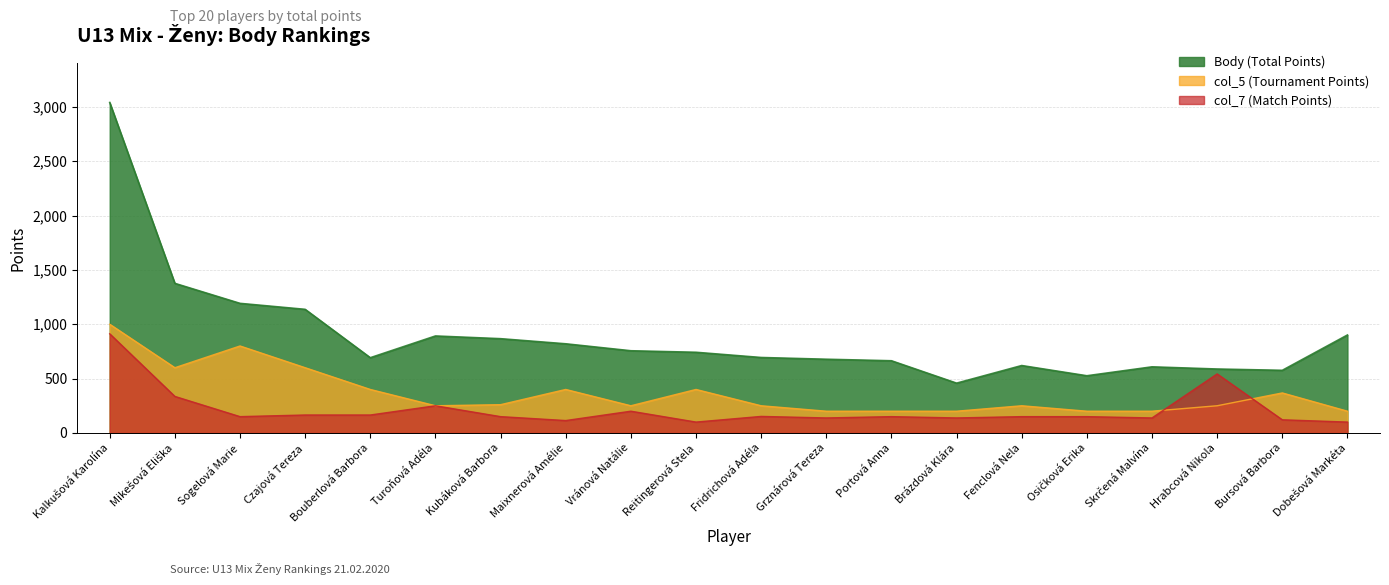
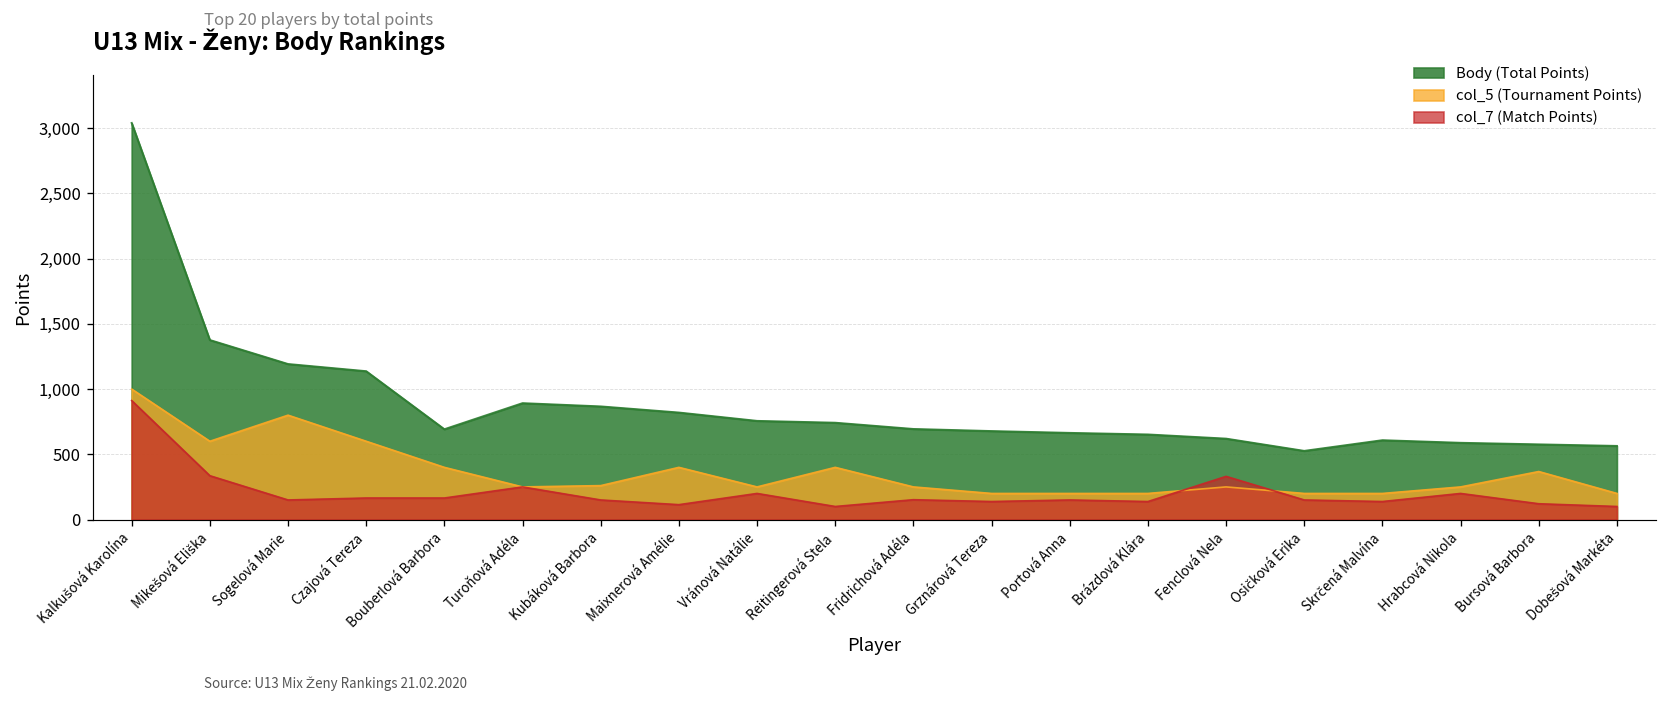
  {
    "Body (Total Points)": {
      "Kalkušová Karolína": "3,040",
      "Mikešová Eliška": "1,380",
      "Sogelová Marie": "1,190",
      "Czajová Tereza": "1,140",
      "Bouberlová Barbora": "690",
      "Turoňová Adéla": "890",
      "Kubáková Barbora": "870",
      "Maixnerová Amélie": "820",
      "Vránová Natálie": "760",
      "Reitingerová Stela": "740",
      "Fridrichová Adéla": "690",
      "Grznárová Tereza": "680",
      "Portová Anna": "660",
-     "Brázdová Klára": "460",
+     "Brázdová Klára": "650",
      "Fenclová Nela": "620",
      "Osičková Erika": "530",
      "Skrčená Malvína": "610",
      "Hrabcová Nikola": "590",
      "Bursová Barbora": "580",
-     "Dobešová Markéta": "900"
+     "Dobešová Markéta": "560"
    },
    "col_5 (Tournament Points)": {
      "Kalkušová Karolína": "1,000",
      "Mikešová Eliška": "600",
      "Sogelová Marie": "800",
      "Czajová Tereza": "600",
      "Bouberlová Barbora": "400",
      "Kubáková Barbora": "260",
      "Maixnerová Amélie": "400",
      "Vránová Natálie": "250",
      "Reitingerová Stela": "400",
      "Fridrichová Adéla": "250",
      "Grznárová Tereza": "200",
      "Portová Anna": "200",
      "Brázdová Klára": "200",
      "Fenclová Nela": "250",
      "Osičková Erika": "200",
      "Skrčená Malvína": "200",
      "Hrabcová Nikola": "250",
      "Bursová Barbora": "370",
      "Dobešová Markéta": "200"
    },
    "col_7 (Match Points)": {
      "Kalkušová Karolína": "910",
      "Mikešová Eliška": "340",
      "Sogelová Marie": "150",
      "Czajová Tereza": "170",
      "Bouberlová Barbora": "170",
      "Kubáková Barbora": "150",
      "Maixnerová Amélie": "110",
      "Vránová Natálie": "200",
      "Reitingerová Stela": "100",
      "Fridrichová Adéla": "150",
      "Grznárová Tereza": "140",
      "Portová Anna": "150",
      "Brázdová Klára": "140",
-     "Fenclová Nela": "150",
+     "Fenclová Nela": "330",
      "Osičková Erika": "150",
      "Skrčená Malvína": "140",
-     "Hrabcová Nikola": "540",
+     "Hrabcová Nikola": "200",
      "Bursová Barbora": "120",
      "Dobešová Markéta": "100"
    }
  }
